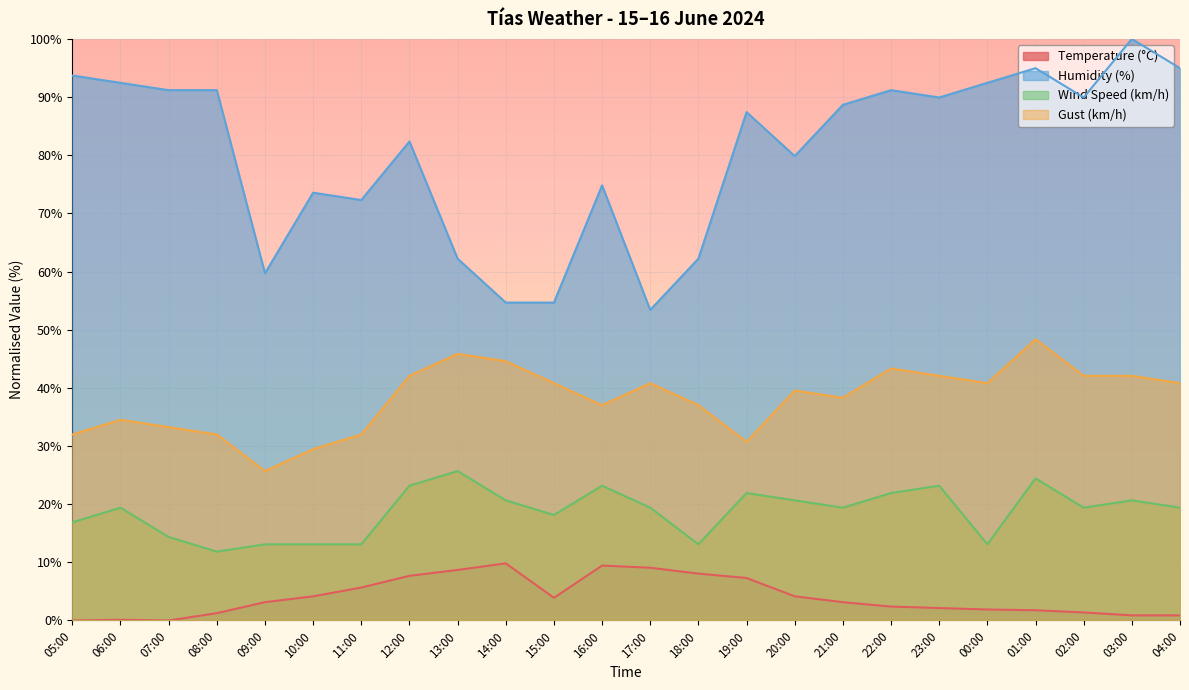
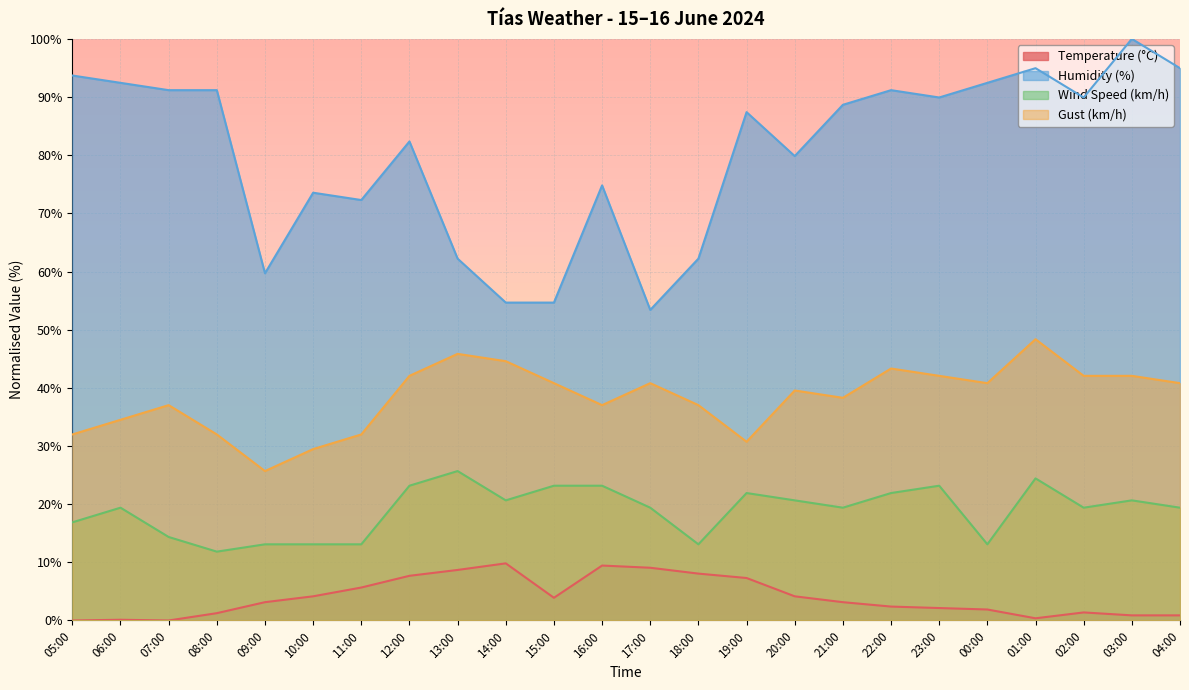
  {
    "Temperature (°C)": {
      "05:00": "0%",
      "06:00": "0%",
      "07:00": "0%",
      "08:00": "1%",
      "09:00": "3%",
      "10:00": "4%",
      "11:00": "6%",
      "12:00": "8%",
      "13:00": "9%",
      "14:00": "10%",
      "15:00": "4%",
      "16:00": "9%",
      "17:00": "9%",
      "18:00": "8%",
      "19:00": "7%",
      "20:00": "4%",
      "21:00": "3%",
      "22:00": "2%",
      "23:00": "2%",
      "00:00": "2%",
-     "01:00": "2%",
+     "01:00": "0%",
      "02:00": "1%",
      "03:00": "1%",
      "04:00": "1%"
    },
    "Humidity (%)": {
      "05:00": "94%",
      "06:00": "92%",
      "07:00": "91%",
      "08:00": "91%",
      "09:00": "60%",
      "10:00": "74%",
      "11:00": "72%",
      "12:00": "82%",
      "13:00": "62%",
      "14:00": "55%",
      "15:00": "55%",
      "16:00": "75%",
      "17:00": "53%",
      "18:00": "62%",
      "19:00": "87%",
      "20:00": "80%",
      "21:00": "89%",
      "22:00": "91%",
      "23:00": "90%",
      "00:00": "92%",
      "03:00": "100%",
      "04:00": "95%"
    },
    "Wind Speed (km/h)": {
      "05:00": "17%",
      "06:00": "19%",
      "07:00": "14%",
      "08:00": "12%",
      "09:00": "13%",
      "10:00": "13%",
      "11:00": "13%",
      "12:00": "23%",
      "13:00": "26%",
      "14:00": "21%",
-     "15:00": "18%",
+     "15:00": "23%",
      "16:00": "23%",
      "17:00": "19%",
      "18:00": "13%",
      "19:00": "22%",
      "20:00": "21%",
      "21:00": "19%",
      "22:00": "22%",
      "23:00": "23%",
      "00:00": "13%",
      "01:00": "24%",
      "02:00": "19%",
      "03:00": "21%",
      "04:00": "19%"
    },
    "Gust (km/h)": {
      "05:00": "32%",
      "06:00": "35%",
-     "07:00": "33%",
+     "07:00": "37%",
      "08:00": "32%",
      "09:00": "26%",
      "10:00": "29%",
      "11:00": "32%",
      "12:00": "42%",
      "13:00": "46%",
      "14:00": "45%",
      "15:00": "41%",
      "16:00": "37%",
      "17:00": "41%",
      "18:00": "37%",
      "19:00": "31%",
      "20:00": "40%",
      "21:00": "38%",
      "22:00": "43%",
      "23:00": "42%",
      "00:00": "41%",
      "01:00": "48%",
      "02:00": "42%",
      "03:00": "42%",
      "04:00": "41%"
    }
  }
